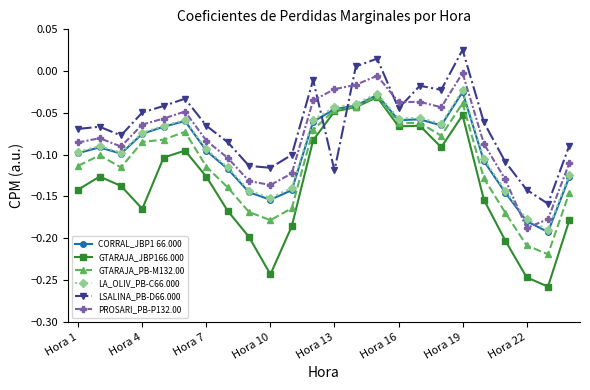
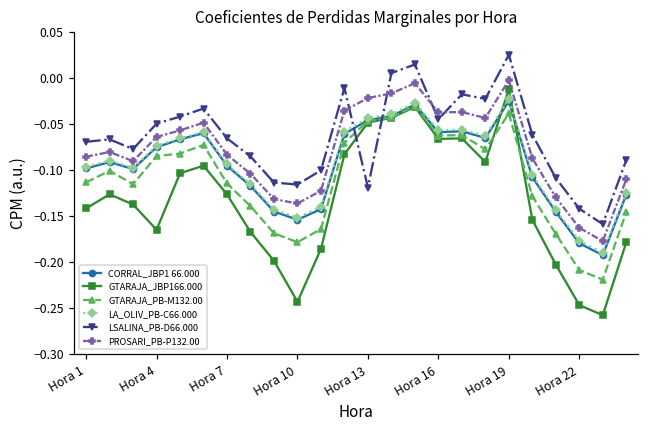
  {
    "GTARAJA_JBP166.000": {
      "Hora 1": -0.14,
      "Hora 4": -0.16,
      "Hora 7": -0.13,
      "Hora 10": -0.24,
      "Hora 16": -0.07,
-     "Hora 19": -0.05,
+     "Hora 19": -0.01,
      "Hora 22": -0.25
    },
    "GTARAJA_PB-M132.00": {
      "Hora 1": -0.11,
      "Hora 4": -0.08,
      "Hora 7": -0.11,
      "Hora 10": -0.18,
      "Hora 16": -0.06,
      "Hora 19": -0.04,
      "Hora 22": -0.21
    },
    "LSALINA_PB-D66.000": {
      "Hora 1": -0.07,
      "Hora 4": -0.05,
      "Hora 7": -0.07,
      "Hora 10": -0.12,
      "Hora 13": -0.12,
      "Hora 16": -0.04,
      "Hora 19": 0.03,
      "Hora 22": -0.14
    },
    "PROSARI_PB-P132.00": {
      "Hora 1": -0.09,
      "Hora 4": -0.06,
      "Hora 7": -0.08,
      "Hora 10": -0.14,
      "Hora 13": -0.02,
      "Hora 16": -0.04,
      "Hora 19": 0.00,
-     "Hora 22": -0.19
+     "Hora 22": -0.16
    }
  }
